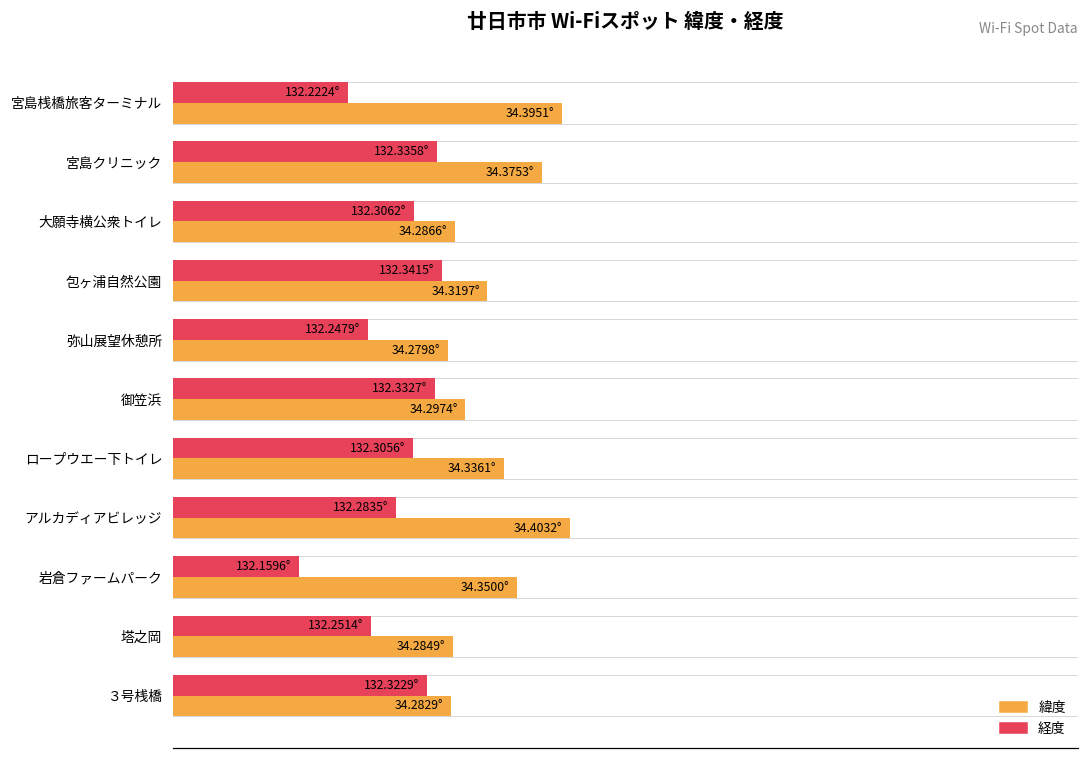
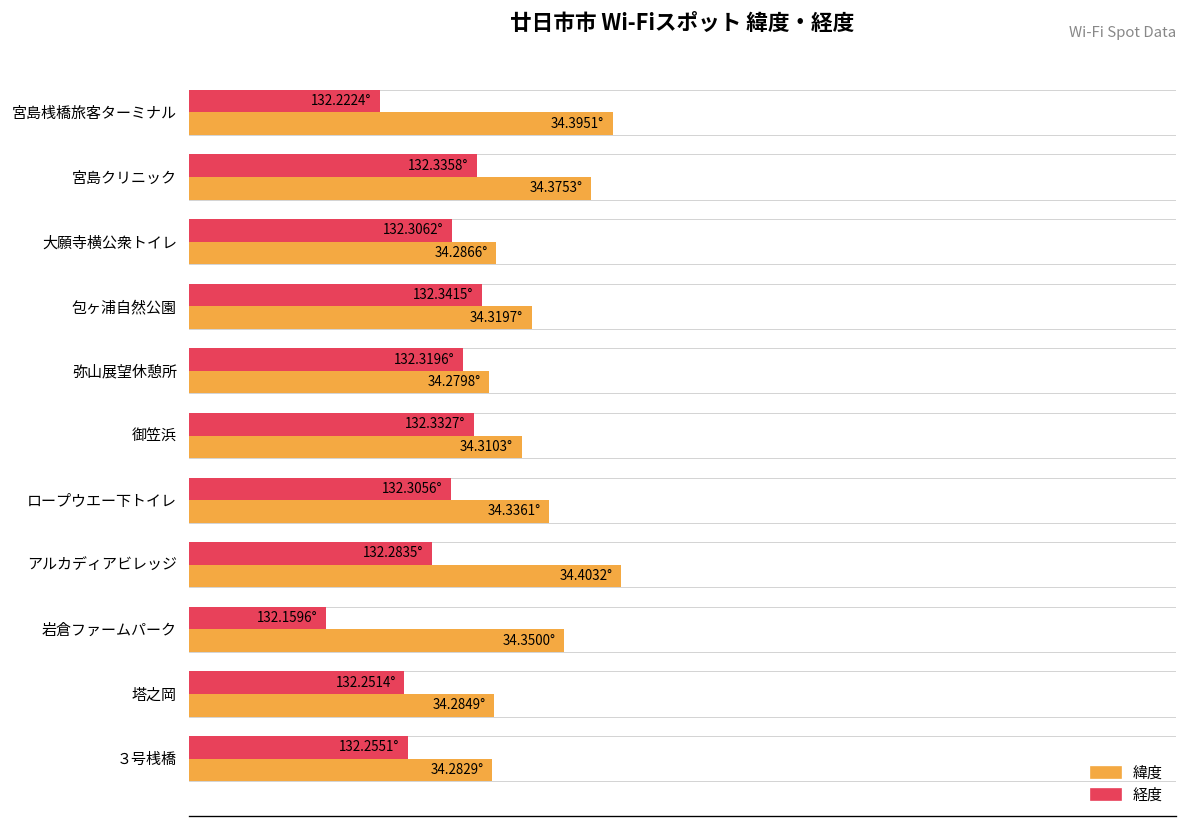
  {
    "緯度": {
-     "御笠浜": "34.2974°"
+     "御笠浜": "34.3103°"
    },
    "経度": {
-     "弥山展望休憩所": "132.2479°",
-     "３号桟橋": "132.3229°"
+     "弥山展望休憩所": "132.3196°",
+     "３号桟橋": "132.2551°"
    }
  }
